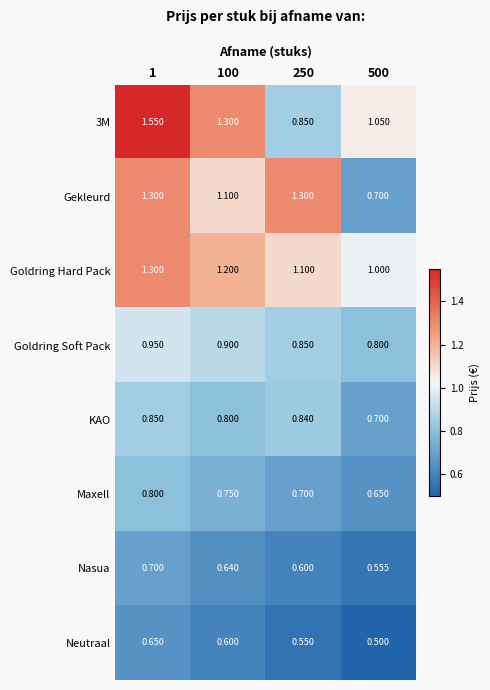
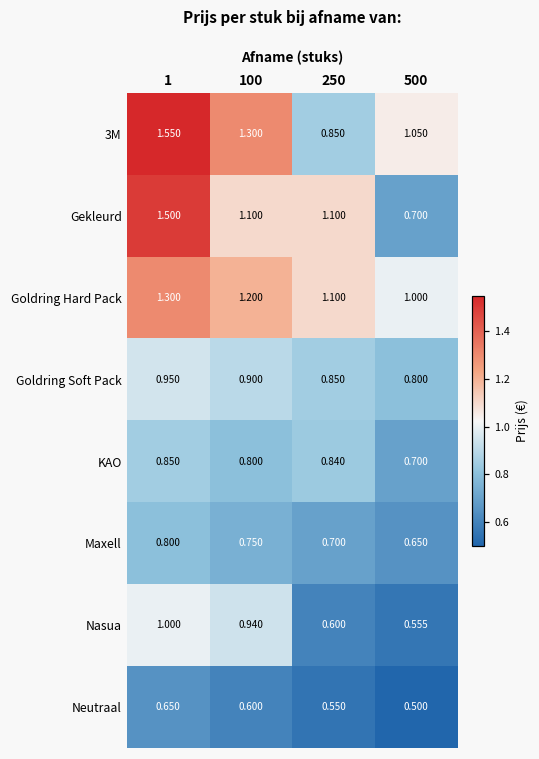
  {
    "3M": {
      "1": 1.550,
      "100": 1.300,
      "250": 0.850,
      "500": 1.050
    },
    "Gekleurd": {
-     "1": 1.300,
+     "1": 1.500,
      "100": 1.100,
-     "250": 1.300,
+     "250": 1.100,
      "500": 0.700
    },
    "Goldring Hard Pack": {
      "1": 1.300,
      "100": 1.200,
      "250": 1.100,
      "500": 1.000
    },
    "Goldring Soft Pack": {
      "1": 0.950,
      "100": 0.900,
      "250": 0.850,
      "500": 0.800
    },
    "KAO": {
      "1": 0.850,
      "100": 0.800,
      "250": 0.840,
      "500": 0.700
    },
    "Maxell": {
      "1": 0.800,
      "100": 0.750,
      "250": 0.700,
      "500": 0.650
    },
    "Nasua": {
-     "1": 0.700,
-     "100": 0.640,
+     "1": 1.000,
+     "100": 0.940,
      "250": 0.600,
      "500": 0.555
    },
    "Neutraal": {
      "1": 0.650,
      "100": 0.600,
      "250": 0.550,
      "500": 0.500
    }
  }
